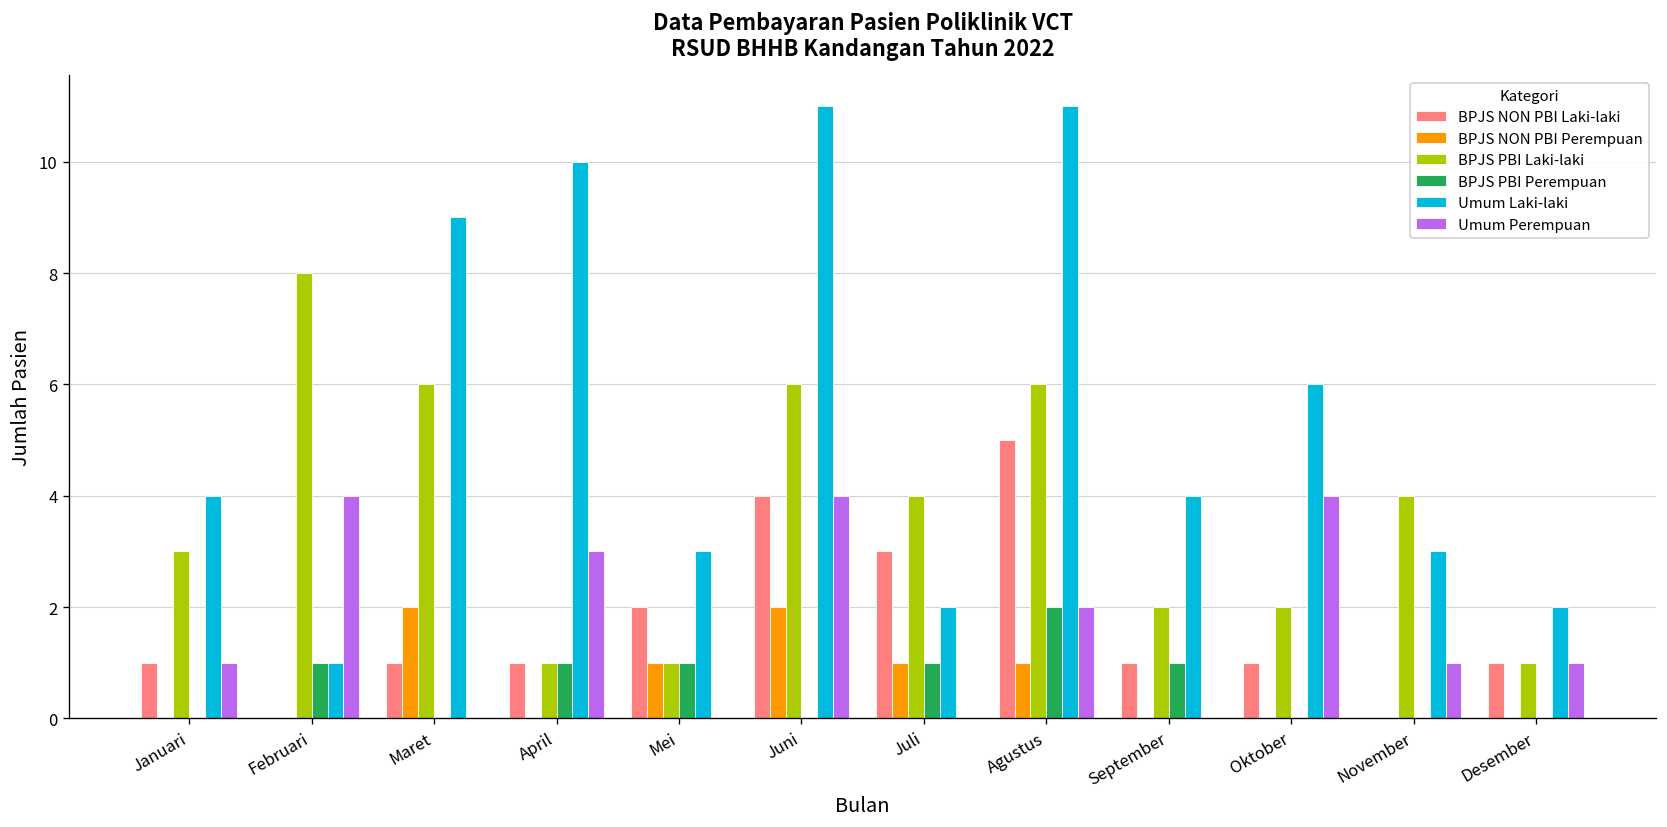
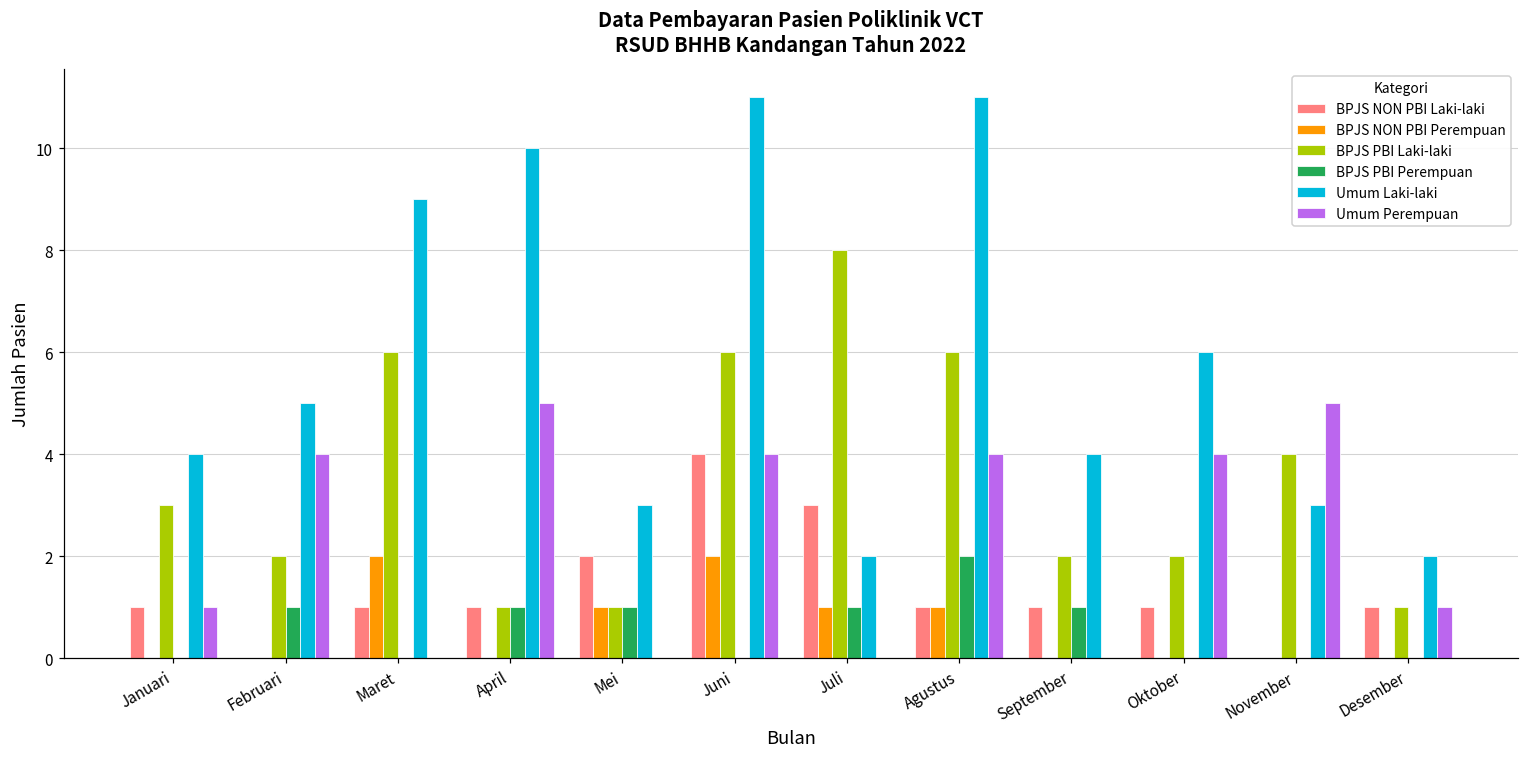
  {
    "BPJS NON PBI Laki-laki": {
      "Januari": 1,
      "Februari": 0,
      "Maret": 1,
      "April": 1,
      "Mei": 2,
      "Juni": 4,
      "Juli": 3,
-     "Agustus": 5,
+     "Agustus": 1,
      "September": 1,
      "Oktober": 1,
      "November": 0,
      "Desember": 1
    },
    "BPJS NON PBI Perempuan": {
      "Januari": 0,
      "Februari": 0,
      "Maret": 2,
      "April": 0,
      "Mei": 1,
      "Juni": 2,
      "Juli": 1,
      "Agustus": 1,
      "September": 0,
      "Oktober": 0,
      "November": 0,
      "Desember": 0
    },
    "BPJS PBI Laki-laki": {
      "Januari": 3,
-     "Februari": 8,
+     "Februari": 2,
      "Maret": 6,
      "April": 1,
      "Mei": 1,
      "Juni": 6,
-     "Juli": 4,
+     "Juli": 8,
      "Agustus": 6,
      "September": 2,
      "Oktober": 2,
      "November": 4,
      "Desember": 1
    },
    "BPJS PBI Perempuan": {
      "Januari": 0,
      "Februari": 1,
      "Maret": 0,
      "April": 1,
      "Mei": 1,
      "Juni": 0,
      "Juli": 1,
      "Agustus": 2,
      "September": 1,
      "Oktober": 0,
      "November": 0,
      "Desember": 0
    },
    "Umum Laki-laki": {
      "Januari": 4,
-     "Februari": 1,
+     "Februari": 5,
      "Maret": 9,
      "April": 10,
      "Mei": 3,
      "Juni": 11,
      "Juli": 2,
      "Agustus": 11,
      "September": 4,
      "Oktober": 6,
      "November": 3,
      "Desember": 2
    },
    "Umum Perempuan": {
      "Januari": 1,
      "Februari": 4,
      "Maret": 0,
-     "April": 3,
+     "April": 5,
      "Mei": 0,
      "Juni": 4,
      "Juli": 0,
-     "Agustus": 2,
+     "Agustus": 4,
      "September": 0,
      "Oktober": 4,
-     "November": 1,
+     "November": 5,
      "Desember": 1
    }
  }
